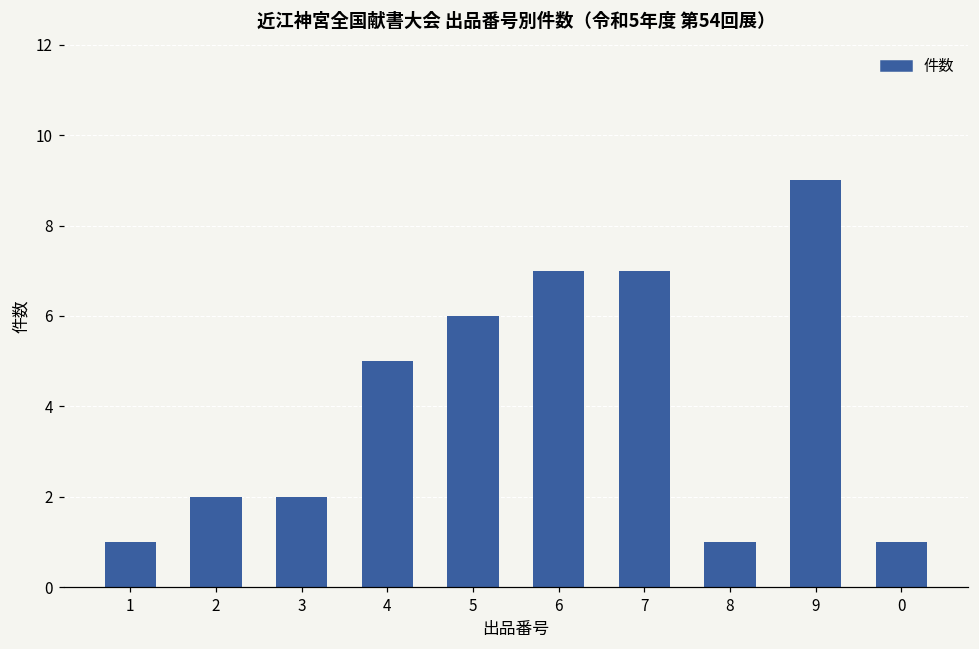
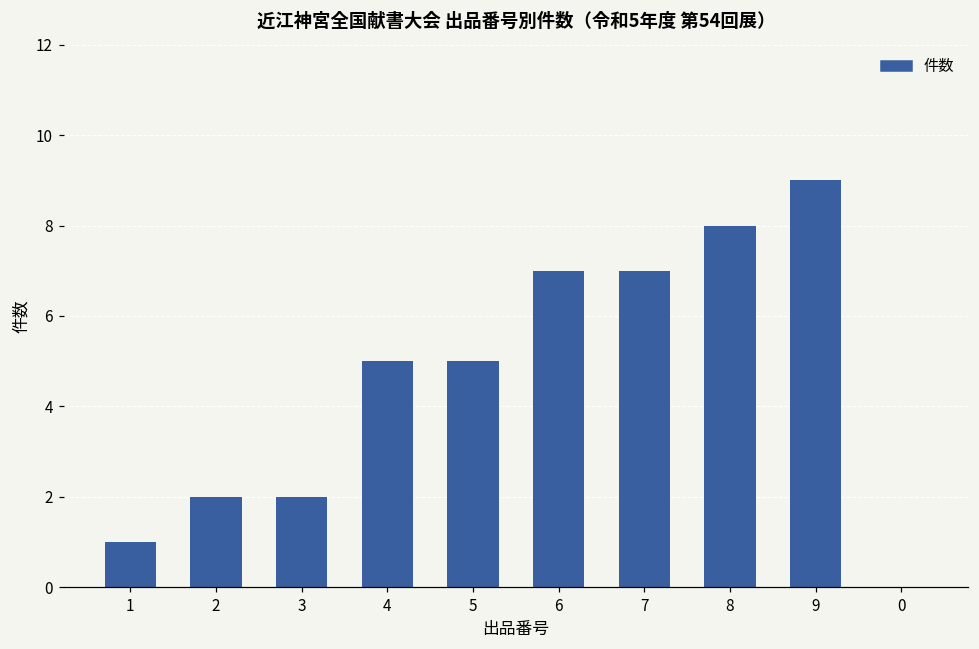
  {
    "1": 1,
    "2": 2,
    "3": 2,
    "4": 5,
-   "5": 6,
+   "5": 5,
    "6": 7,
    "7": 7,
-   "8": 1,
+   "8": 8,
    "9": 9,
-   "0": 1
+   "0": 0
  }
